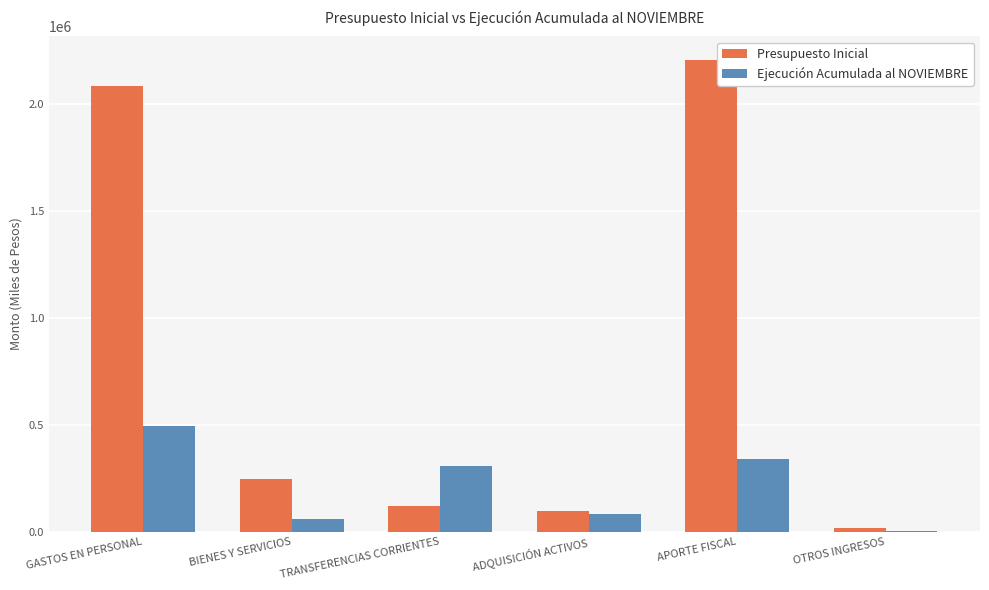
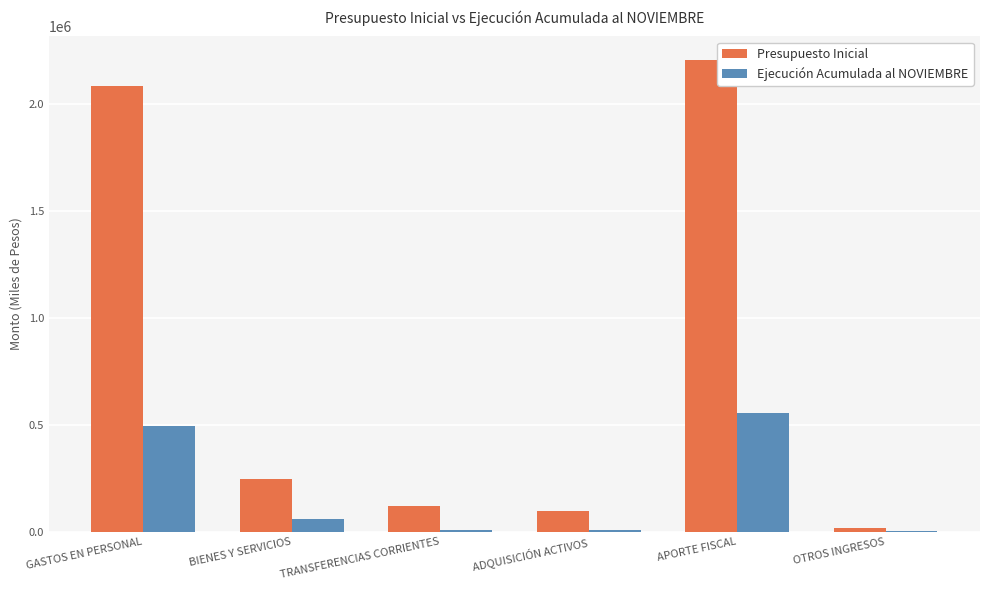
  {
    "Presupuesto Inicial": {
      "GASTOS EN PERSONAL": 2080000,
      "BIENES Y SERVICIOS": 250000,
      "TRANSFERENCIAS CORRIENTES": 120000,
      "ADQUISICIÓN ACTIVOS": 100000,
      "APORTE FISCAL": 2200000,
      "OTROS INGRESOS": 10000
    },
    "Ejecución Acumulada al NOVIEMBRE": {
      "GASTOS EN PERSONAL": 490000,
      "BIENES Y SERVICIOS": 60000,
-     "TRANSFERENCIAS CORRIENTES": 310000,
-     "ADQUISICIÓN ACTIVOS": 80000,
-     "APORTE FISCAL": 340000
+     "TRANSFERENCIAS CORRIENTES": 10000,
+     "ADQUISICIÓN ACTIVOS": 10000,
+     "APORTE FISCAL": 550000
    }
  }
